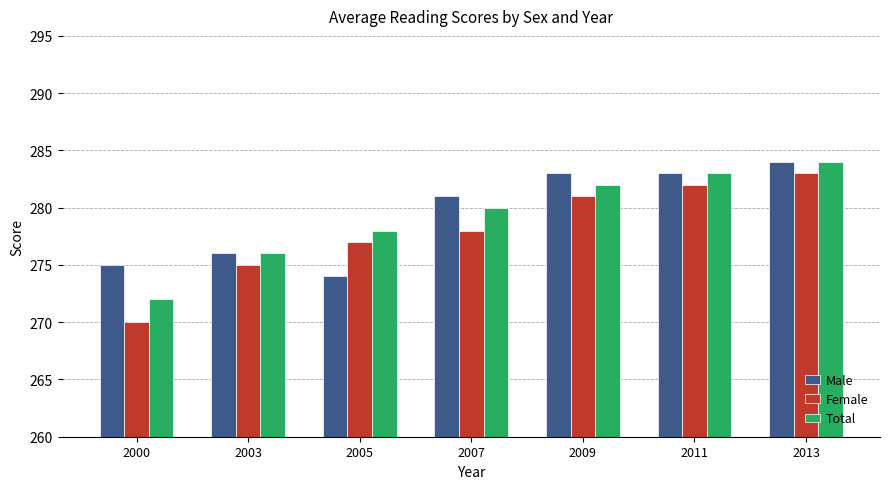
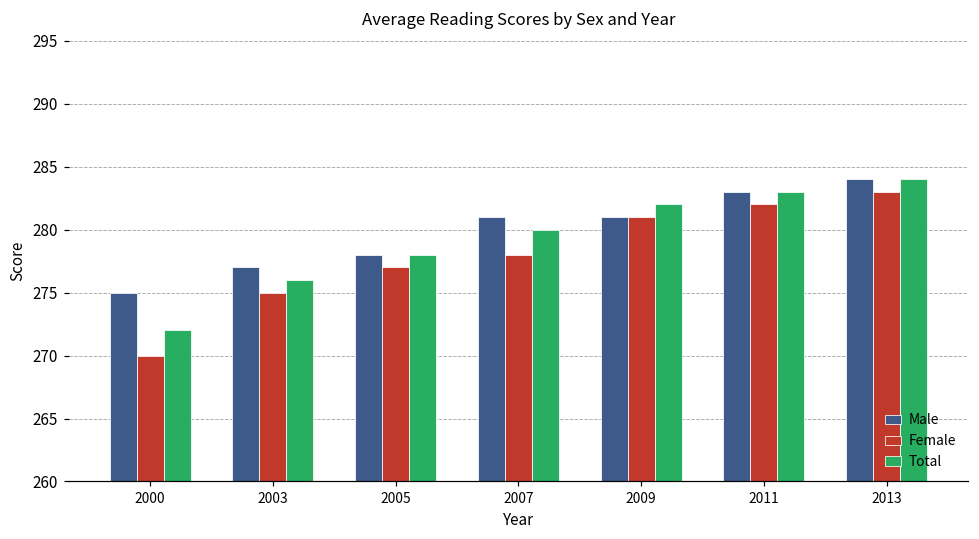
  {
    "Male": {
      "2000": 275,
-     "2003": 276,
-     "2005": 274,
+     "2003": 277,
+     "2005": 278,
      "2007": 281,
-     "2009": 283,
+     "2009": 281,
      "2011": 283,
      "2013": 284
    },
    "Female": {
      "2000": 270,
      "2003": 275,
      "2005": 277,
      "2007": 278,
      "2009": 281,
      "2011": 282,
      "2013": 283
    },
    "Total": {
      "2000": 272,
      "2003": 276,
      "2005": 278,
      "2007": 280,
      "2009": 282,
      "2011": 283,
      "2013": 284
    }
  }
